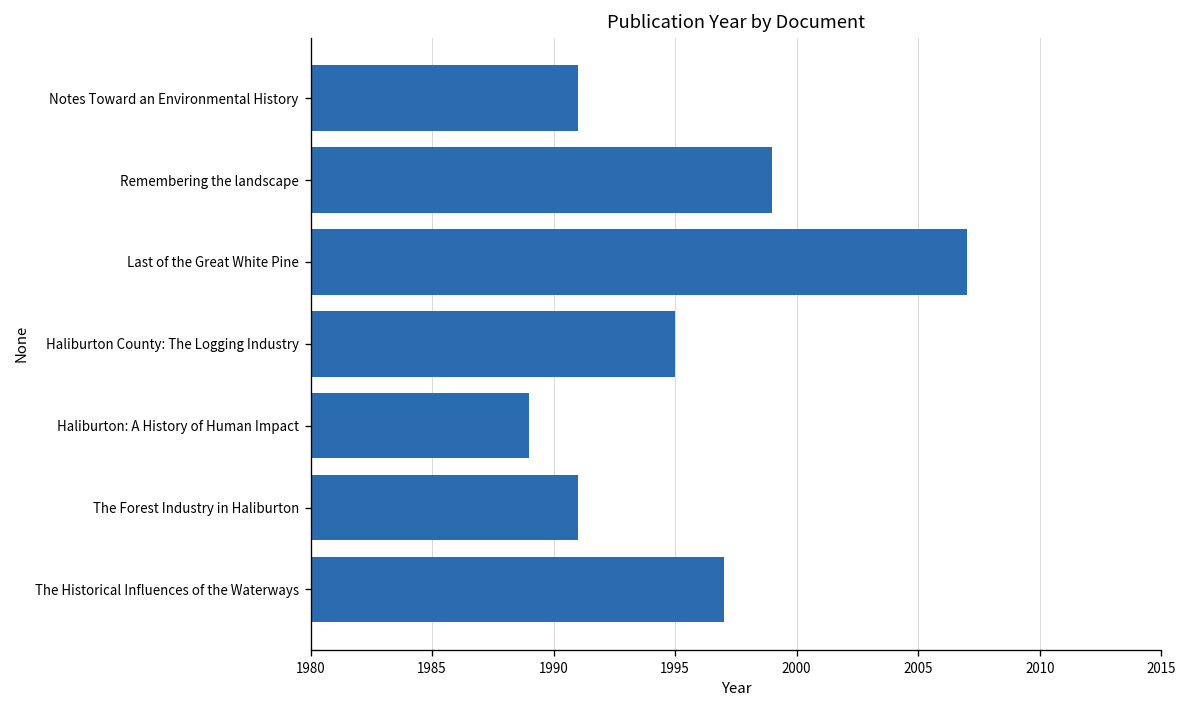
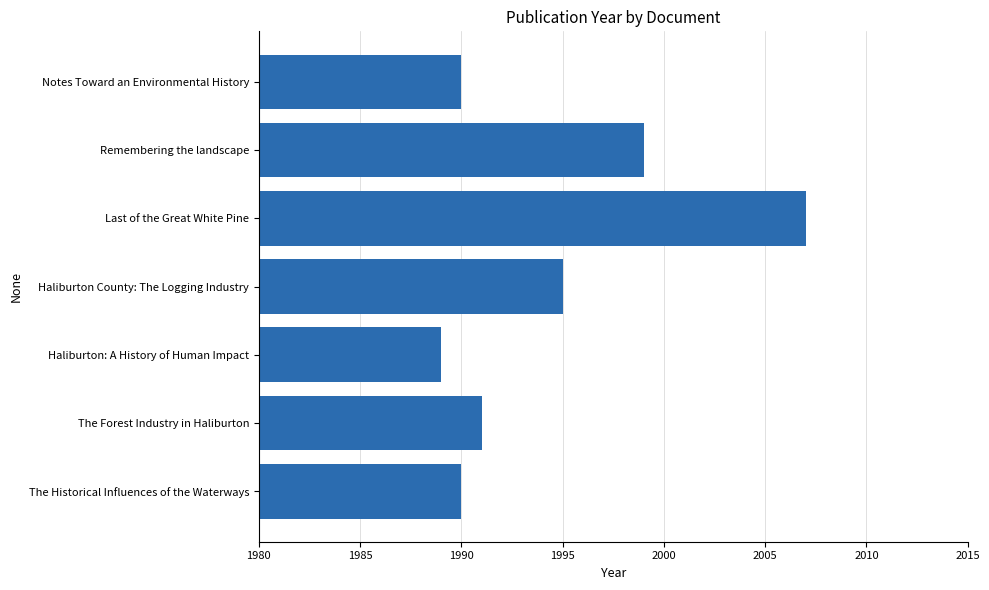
  {
-   "Notes Toward an Environmental History": 1991,
+   "Notes Toward an Environmental History": 1990,
    "Remembering the landscape": 1999,
    "Last of the Great White Pine": 2007,
    "Haliburton County: The Logging Industry": 1995,
    "Haliburton: A History of Human Impact": 1989,
    "The Forest Industry in Haliburton": 1991,
-   "The Historical Influences of the Waterways": 1997
+   "The Historical Influences of the Waterways": 1990
  }
